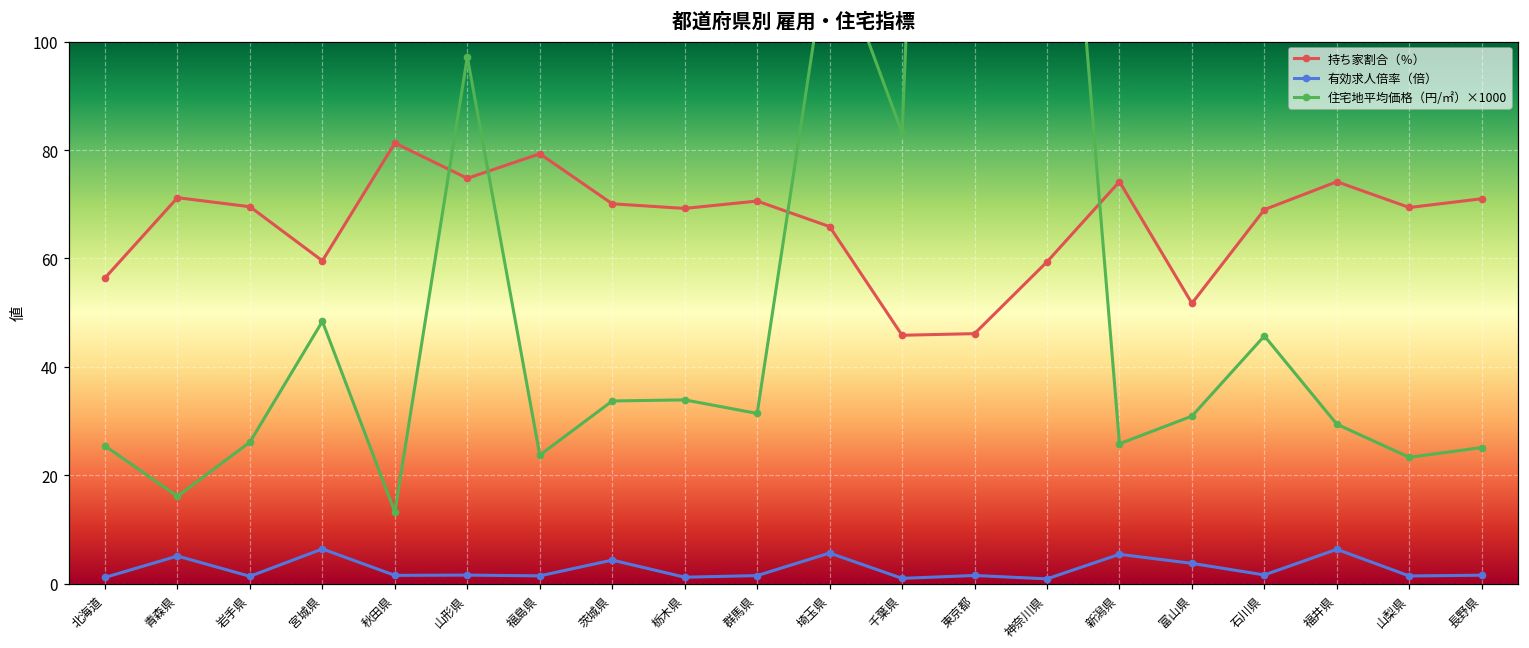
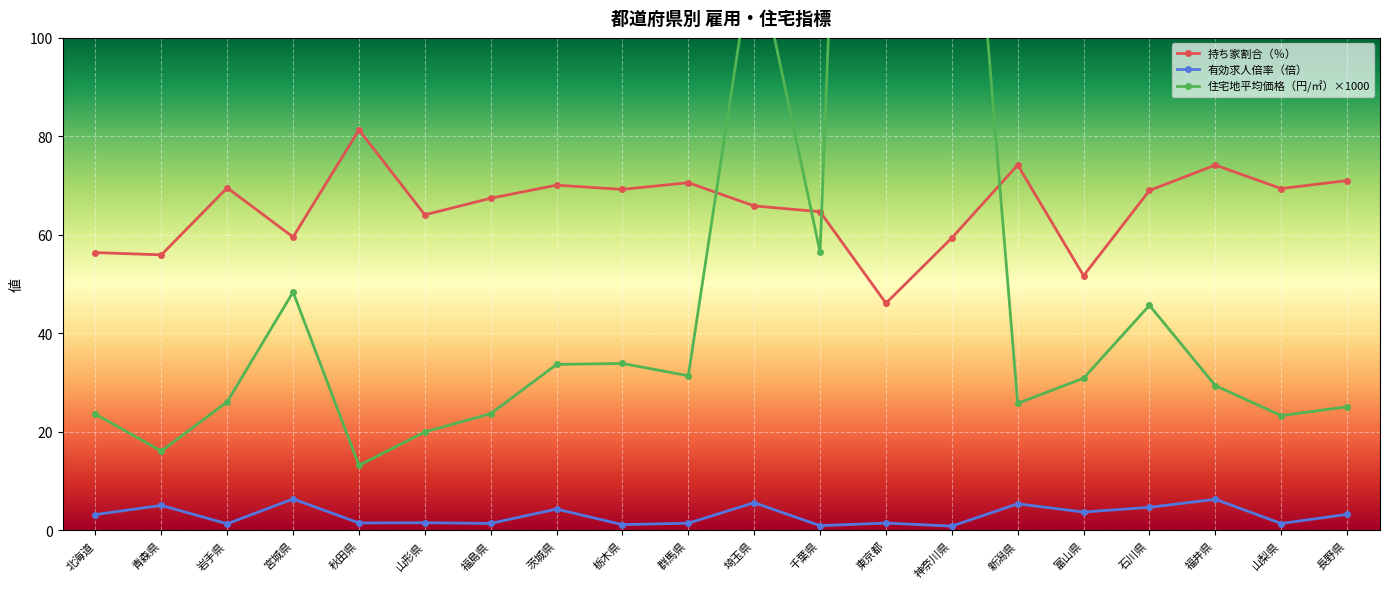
  {
    "持ち家割合（％）": {
      "北海道": 56,
-     "青森県": 71,
+     "青森県": 56,
      "岩手県": 70,
      "宮城県": 60,
      "秋田県": 81,
-     "山形県": 75,
-     "福島県": 79,
+     "山形県": 64,
+     "福島県": 67,
      "茨城県": 70,
      "栃木県": 69,
      "群馬県": 71,
      "埼玉県": 66,
-     "千葉県": 46,
+     "千葉県": 65,
      "東京都": 46,
      "神奈川県": 59,
      "新潟県": 74,
      "富山県": 52,
      "石川県": 69,
      "福井県": 74,
      "山梨県": 69,
      "長野県": 71
    },
    "有効求人倍率（倍）": {
-     "北海道": 1,
+     "北海道": 3,
      "青森県": 5,
      "岩手県": 1,
      "宮城県": 6,
      "秋田県": 2,
      "山形県": 2,
      "福島県": 1,
      "茨城県": 4,
      "栃木県": 1,
      "群馬県": 1,
      "埼玉県": 6,
      "千葉県": 1,
      "東京都": 1,
      "神奈川県": 1,
      "新潟県": 5,
      "富山県": 4,
-     "石川県": 2,
+     "石川県": 5,
      "福井県": 6,
      "山梨県": 1,
-     "長野県": 2
+     "長野県": 3
    },
    "住宅地平均価格（円/㎡）×1000": {
-     "北海道": 25,
+     "北海道": 24,
      "青森県": 16,
      "岩手県": 26,
      "宮城県": 48,
      "秋田県": 13,
-     "山形県": 97,
+     "山形県": 20,
      "福島県": 24,
      "茨城県": 34,
      "栃木県": 34,
      "群馬県": 31,
-     "千葉県": 83,
+     "千葉県": 57,
      "新潟県": 26,
      "富山県": 31,
      "石川県": 46,
      "福井県": 29,
      "山梨県": 23,
      "長野県": 25
    }
  }
